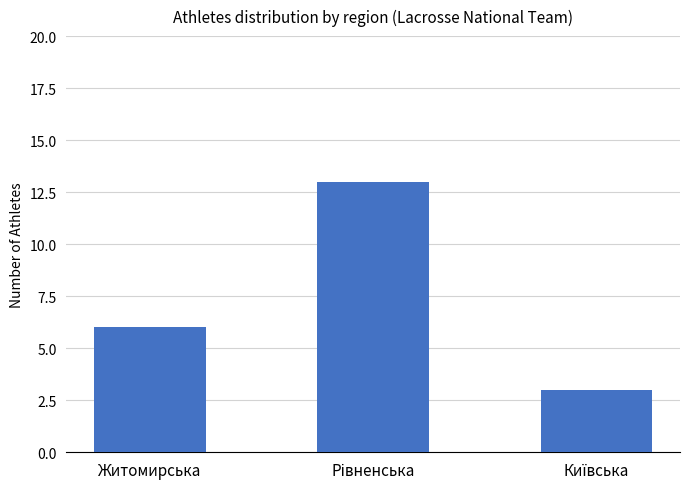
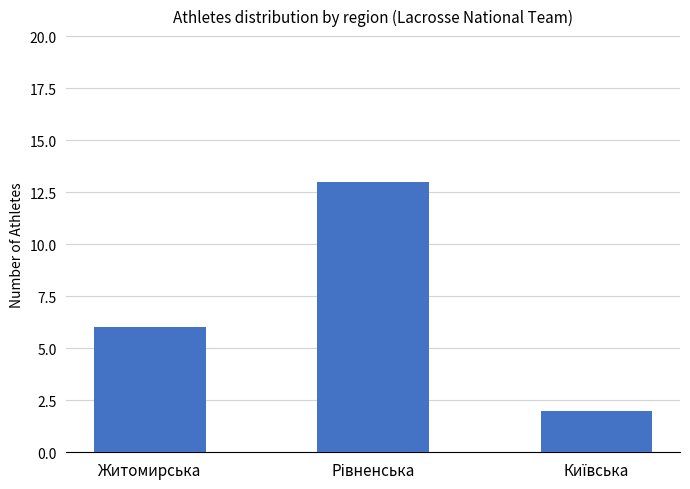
  {
    "Житомирська": 6,
    "Рівненська": 13,
-   "Київська": 3
+   "Київська": 2
  }
